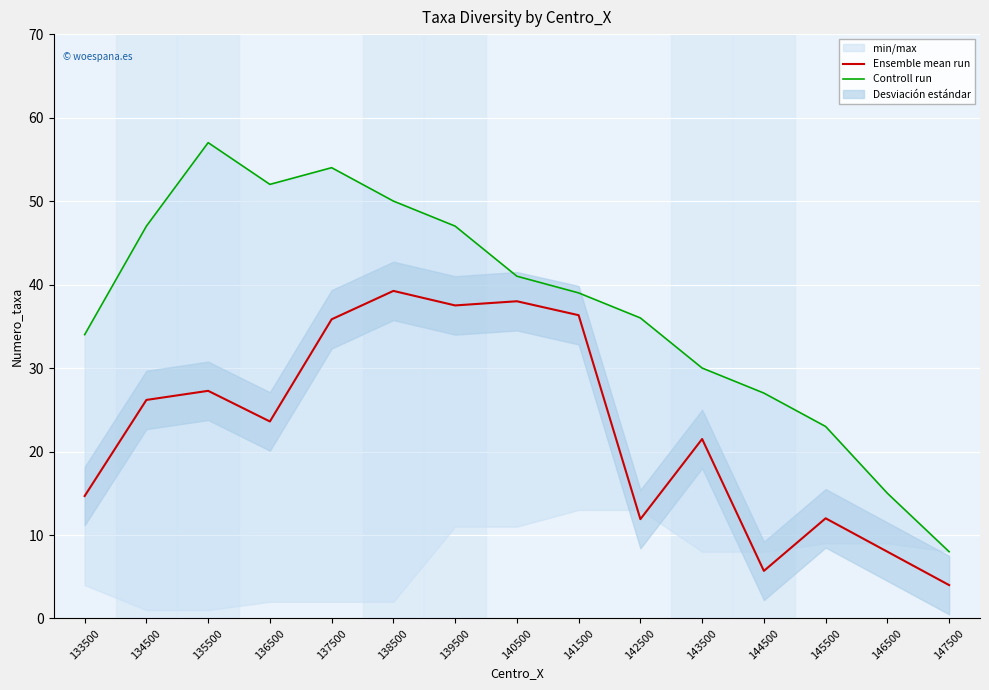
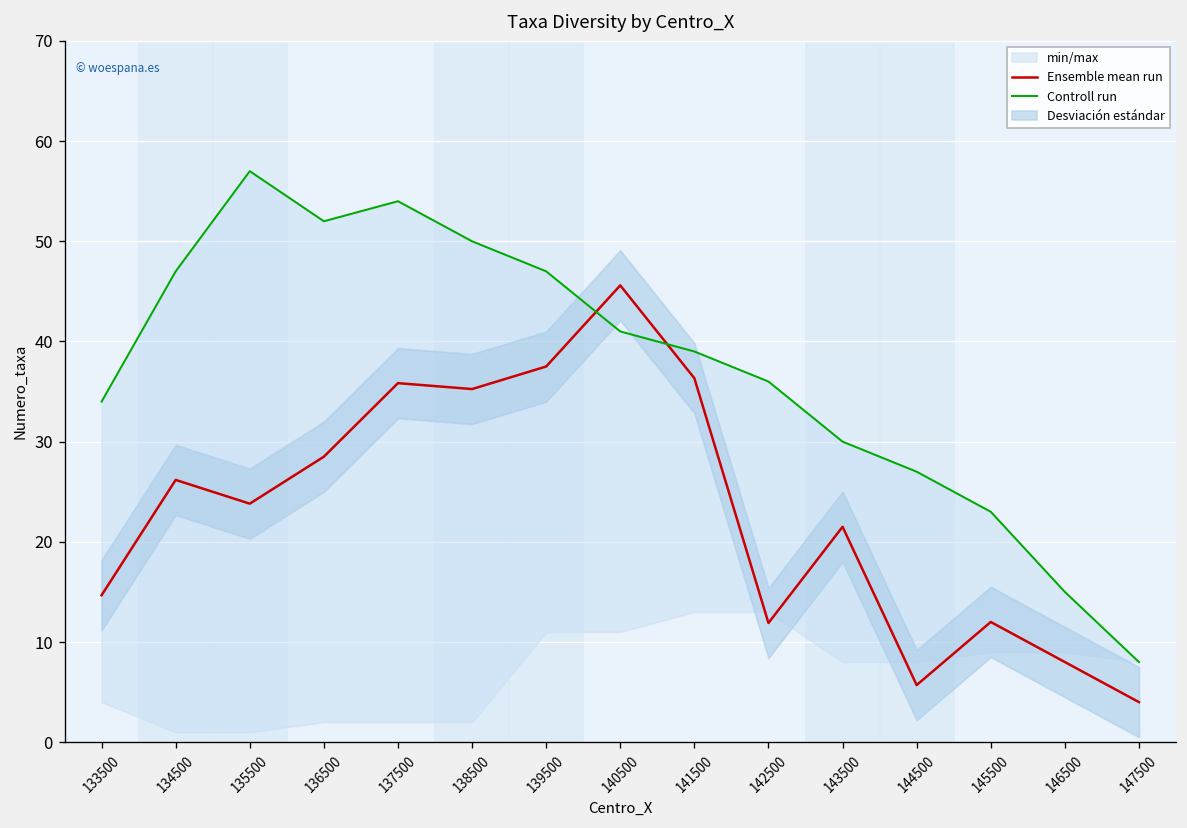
  {
    "Ensemble mean run": {
      "133500": 15,
      "134500": 26,
-     "135500": 27,
-     "136500": 24,
+     "135500": 24,
+     "136500": 29,
      "137500": 36,
-     "138500": 39,
+     "138500": 35,
      "139500": 38,
-     "140500": 38,
+     "140500": 46,
      "141500": 36,
      "142500": 12,
      "143500": 22,
      "144500": 6,
      "145500": 12,
      "146500": 8,
      "147500": 4
    }
  }
